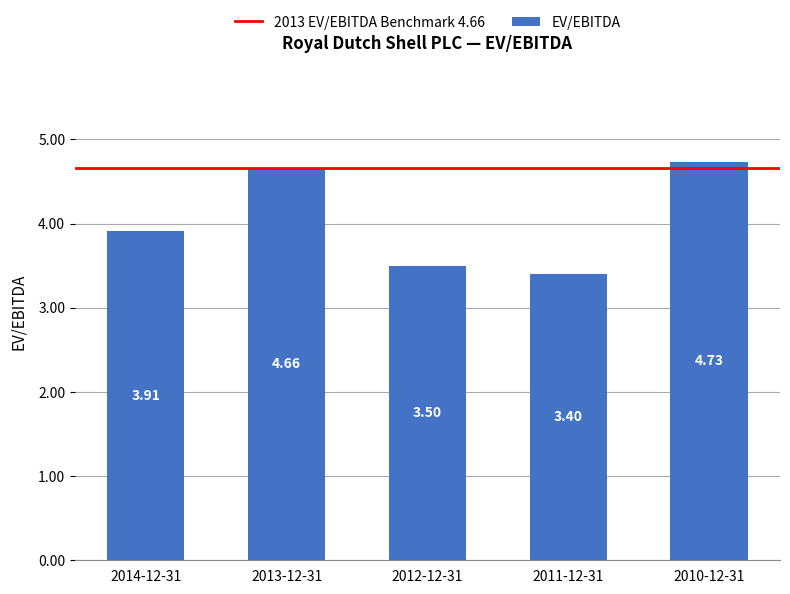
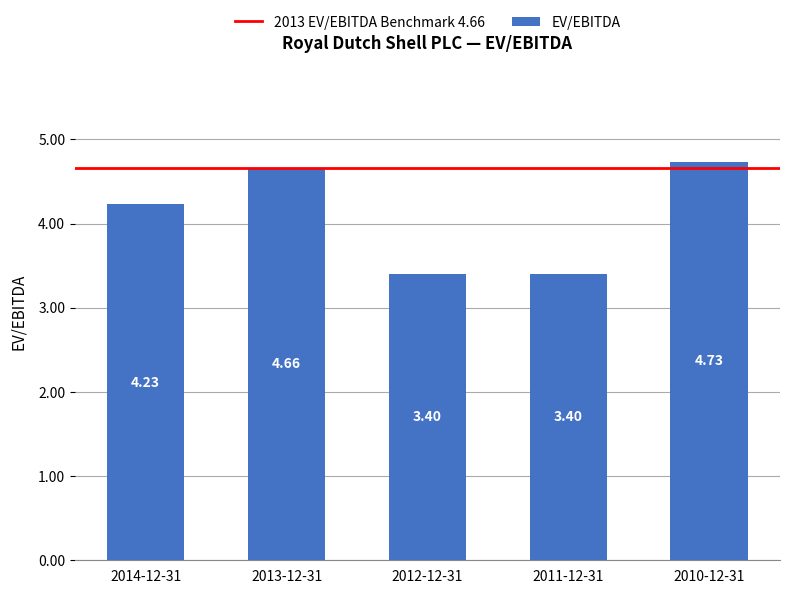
  {
-   "2014-12-31": 3.91,
+   "2014-12-31": 4.23,
    "2013-12-31": 4.66,
-   "2012-12-31": 3.50,
+   "2012-12-31": 3.40,
    "2011-12-31": 3.40,
    "2010-12-31": 4.73
  }
